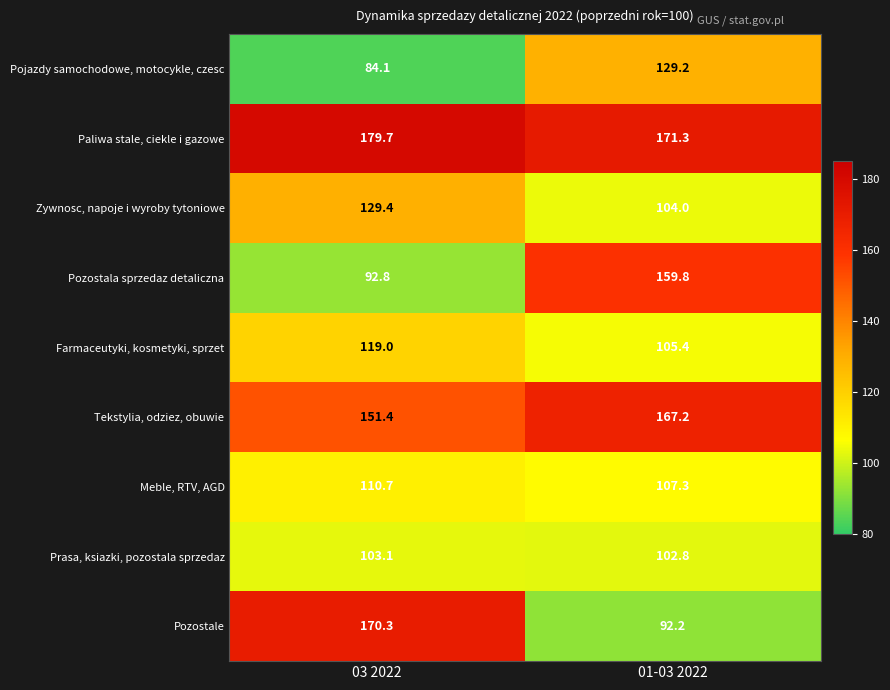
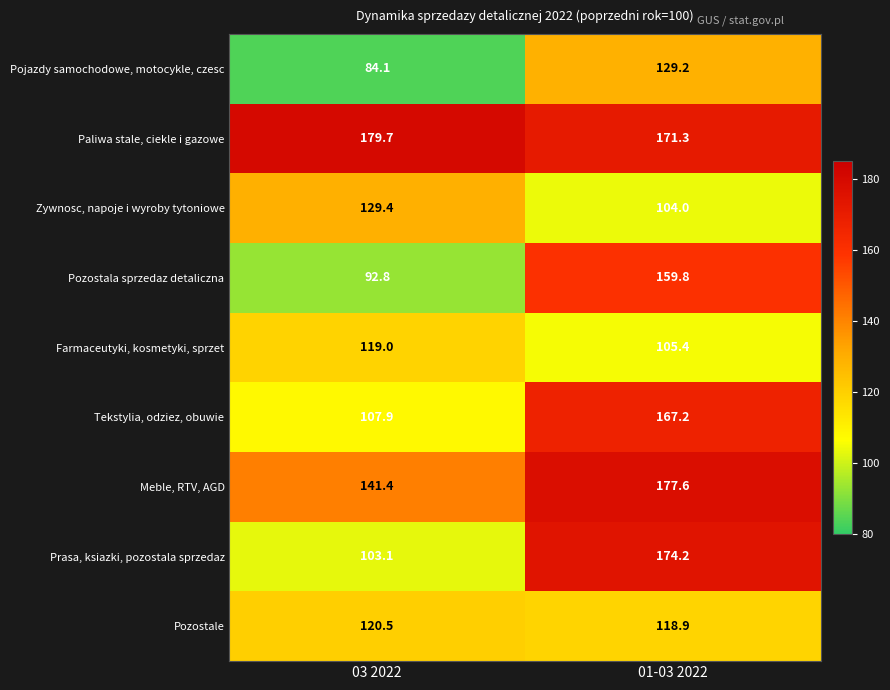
  {
    "Pojazdy samochodowe, motocykle, czesc": {
      "03 2022": 84.1,
      "01-03 2022": 129.2
    },
    "Paliwa stale, ciekle i gazowe": {
      "03 2022": 179.7,
      "01-03 2022": 171.3
    },
    "Zywnosc, napoje i wyroby tytoniowe": {
      "03 2022": 129.4,
      "01-03 2022": 104.0
    },
    "Pozostala sprzedaz detaliczna": {
      "03 2022": 92.8,
      "01-03 2022": 159.8
    },
    "Farmaceutyki, kosmetyki, sprzet": {
      "03 2022": 119.0,
      "01-03 2022": 105.4
    },
    "Tekstylia, odziez, obuwie": {
-     "03 2022": 151.4,
+     "03 2022": 107.9,
      "01-03 2022": 167.2
    },
    "Meble, RTV, AGD": {
-     "03 2022": 110.7,
-     "01-03 2022": 107.3
+     "03 2022": 141.4,
+     "01-03 2022": 177.6
    },
    "Prasa, ksiazki, pozostala sprzedaz": {
      "03 2022": 103.1,
-     "01-03 2022": 102.8
+     "01-03 2022": 174.2
    },
    "Pozostale": {
-     "03 2022": 170.3,
-     "01-03 2022": 92.2
+     "03 2022": 120.5,
+     "01-03 2022": 118.9
    }
  }
